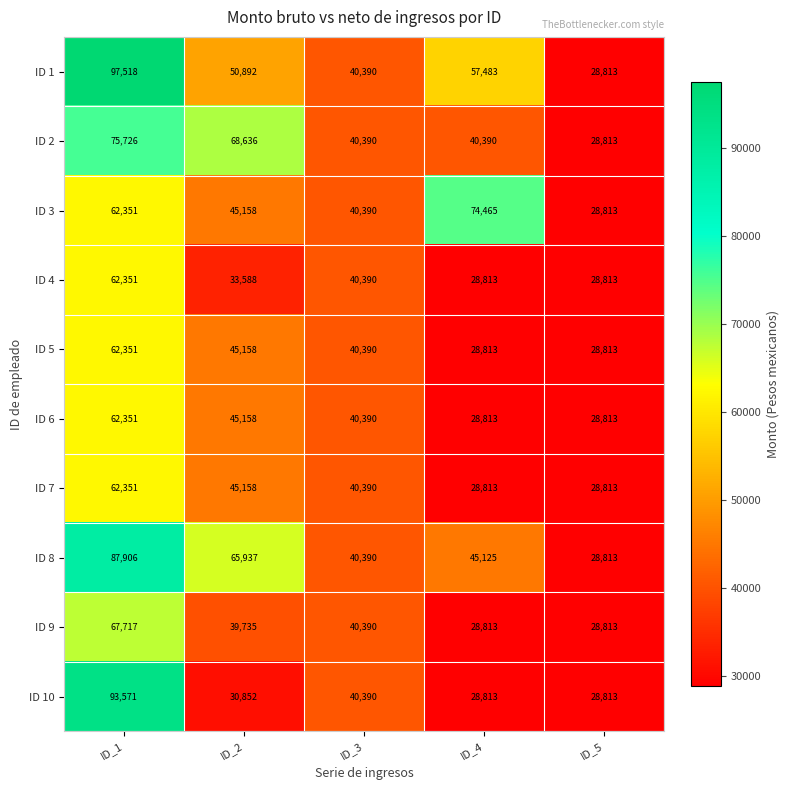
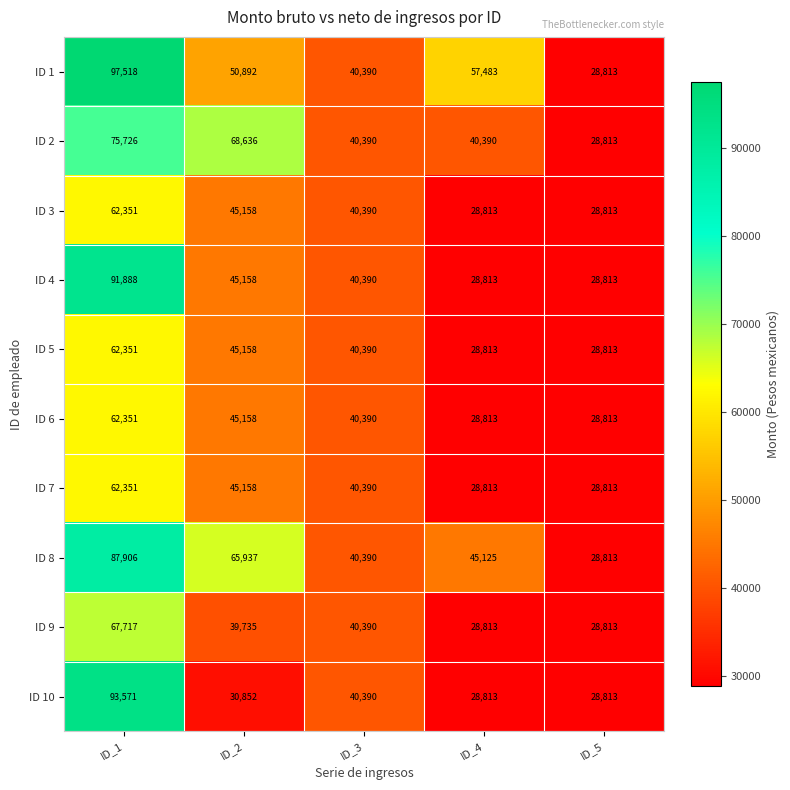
  {
    "ID 1": {
      "ID_1": "97,518",
      "ID_2": "50,892",
      "ID_3": "40,390",
      "ID_4": "57,483",
      "ID_5": "28,813"
    },
    "ID 2": {
      "ID_1": "75,726",
      "ID_2": "68,636",
      "ID_3": "40,390",
      "ID_4": "40,390",
      "ID_5": "28,813"
    },
    "ID 3": {
      "ID_1": "62,351",
      "ID_2": "45,158",
      "ID_3": "40,390",
-     "ID_4": "74,465",
+     "ID_4": "28,813",
      "ID_5": "28,813"
    },
    "ID 4": {
-     "ID_1": "62,351",
-     "ID_2": "33,588",
+     "ID_1": "91,888",
+     "ID_2": "45,158",
      "ID_3": "40,390",
      "ID_4": "28,813",
      "ID_5": "28,813"
    },
    "ID 5": {
      "ID_1": "62,351",
      "ID_2": "45,158",
      "ID_3": "40,390",
      "ID_4": "28,813",
      "ID_5": "28,813"
    },
    "ID 6": {
      "ID_1": "62,351",
      "ID_2": "45,158",
      "ID_3": "40,390",
      "ID_4": "28,813",
      "ID_5": "28,813"
    },
    "ID 7": {
      "ID_1": "62,351",
      "ID_2": "45,158",
      "ID_3": "40,390",
      "ID_4": "28,813",
      "ID_5": "28,813"
    },
    "ID 8": {
      "ID_1": "87,906",
      "ID_2": "65,937",
      "ID_3": "40,390",
      "ID_4": "45,125",
      "ID_5": "28,813"
    },
    "ID 9": {
      "ID_1": "67,717",
      "ID_2": "39,735",
      "ID_3": "40,390",
      "ID_4": "28,813",
      "ID_5": "28,813"
    },
    "ID 10": {
      "ID_1": "93,571",
      "ID_2": "30,852",
      "ID_3": "40,390",
      "ID_4": "28,813",
      "ID_5": "28,813"
    }
  }
